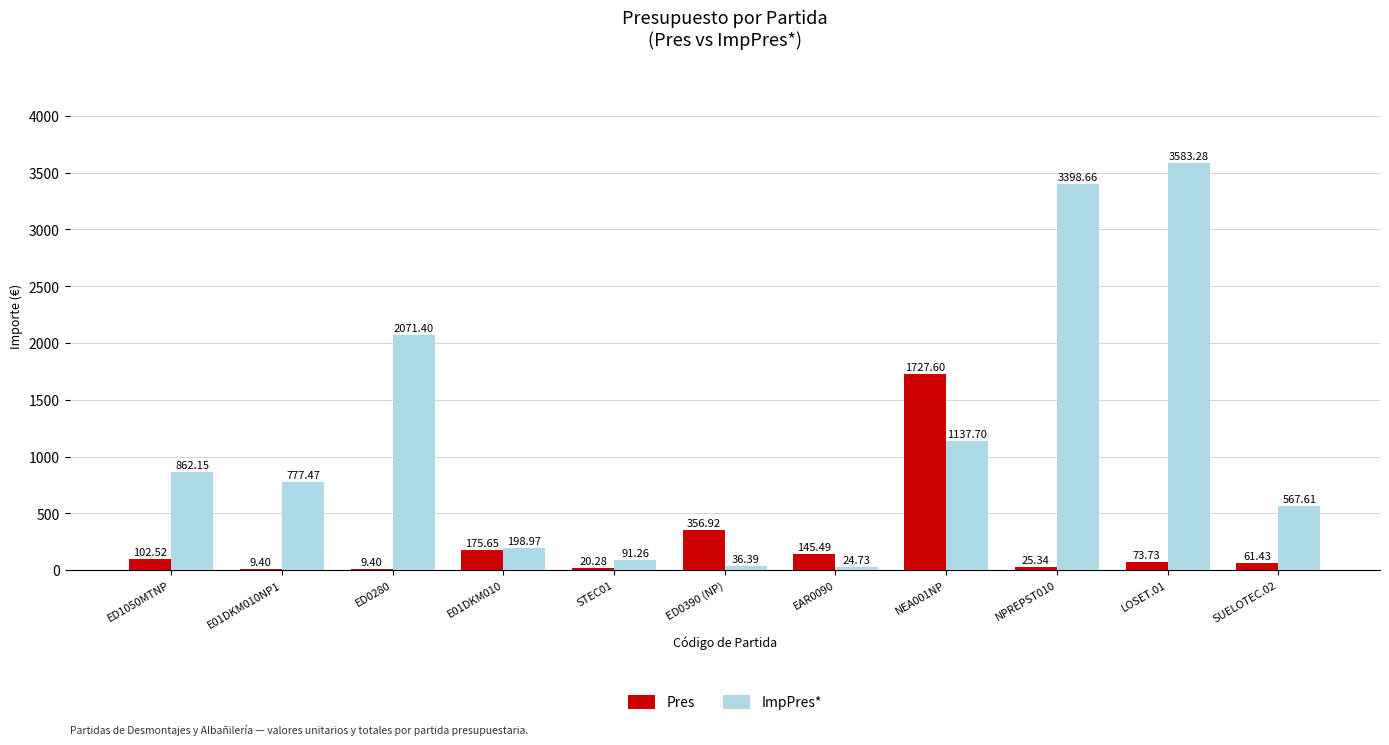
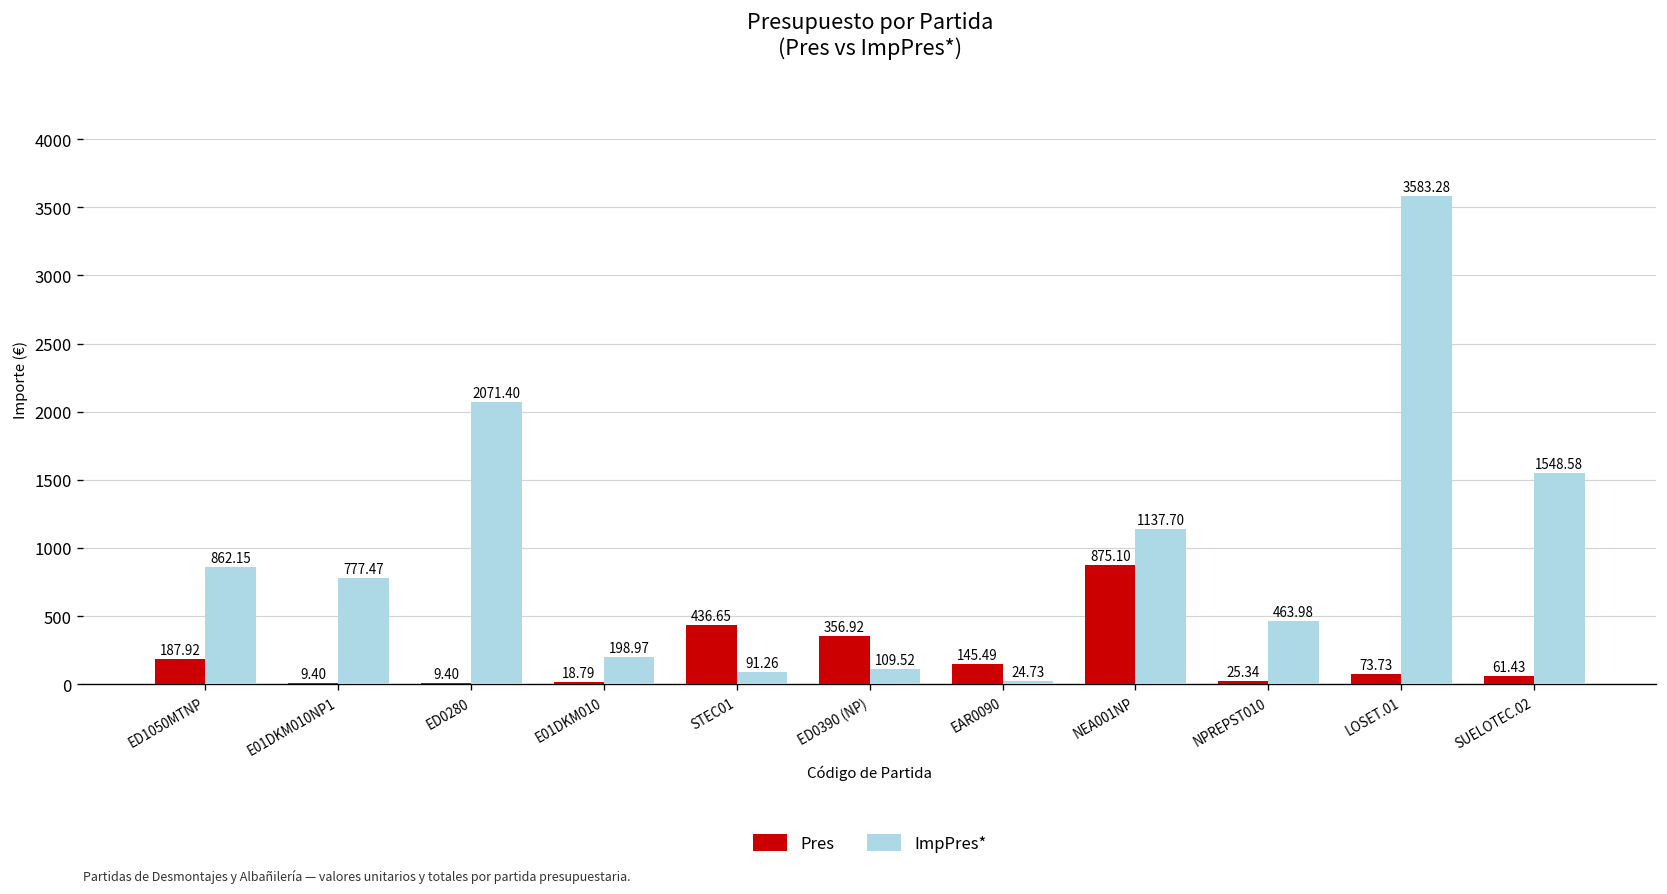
  {
    "Pres": {
-     "ED1050MTNP": 102.52,
+     "ED1050MTNP": 187.92,
      "E01DKM010NP1": 9.40,
      "ED0280": 9.40,
-     "E01DKM010": 175.65,
-     "STEC01": 20.28,
+     "E01DKM010": 18.79,
+     "STEC01": 436.65,
      "ED0390 (NP)": 356.92,
      "EAR0090": 145.49,
-     "NEA001NP": 1727.60,
+     "NEA001NP": 875.10,
      "NPREPST010": 25.34,
      "LOSET.01": 73.73,
      "SUELOTEC.02": 61.43
    },
    "ImpPres*": {
      "ED1050MTNP": 862.15,
      "E01DKM010NP1": 777.47,
      "ED0280": 2071.40,
      "E01DKM010": 198.97,
      "STEC01": 91.26,
-     "ED0390 (NP)": 36.39,
+     "ED0390 (NP)": 109.52,
      "EAR0090": 24.73,
      "NEA001NP": 1137.70,
-     "NPREPST010": 3398.66,
+     "NPREPST010": 463.98,
      "LOSET.01": 3583.28,
-     "SUELOTEC.02": 567.61
+     "SUELOTEC.02": 1548.58
    }
  }
